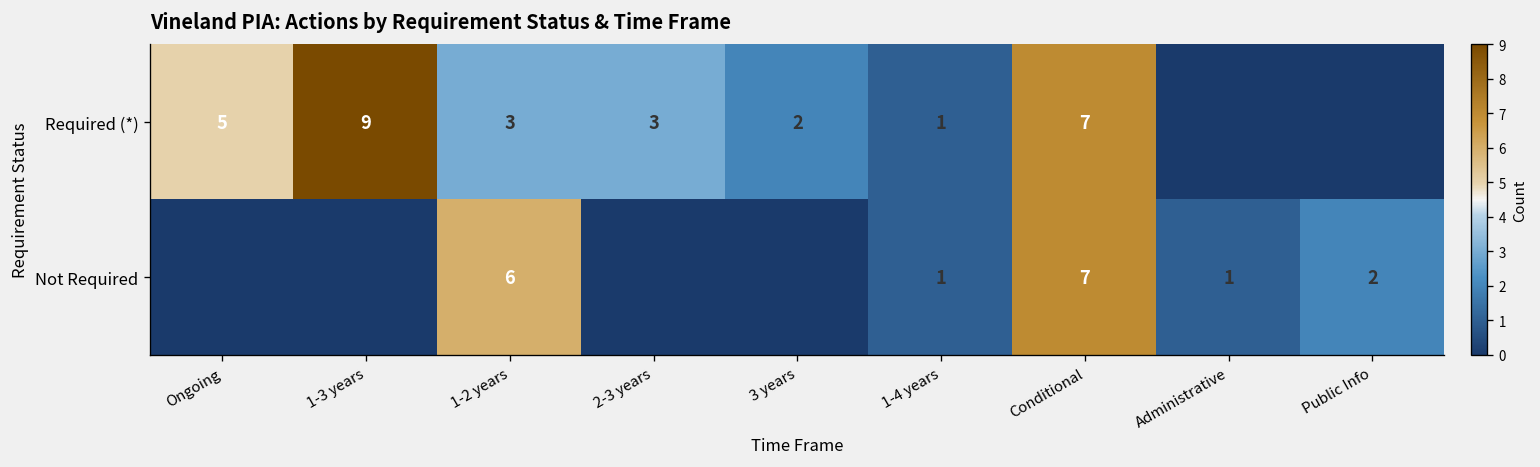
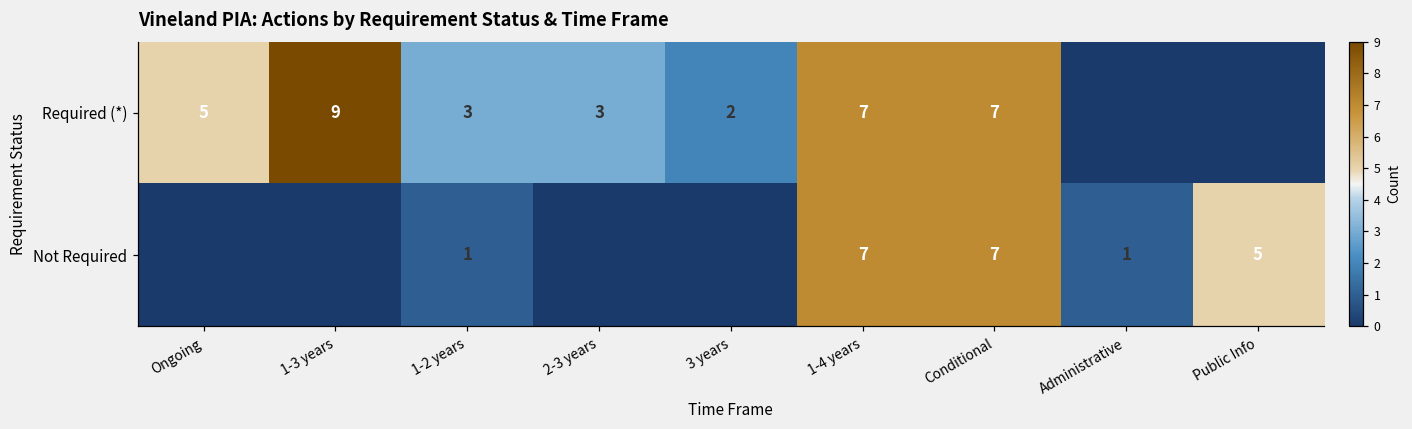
  {
    "Required (*)": {
      "Ongoing": 5,
      "1-3 years": 9,
      "1-2 years": 3,
      "2-3 years": 3,
      "3 years": 2,
-     "1-4 years": 1,
+     "1-4 years": 7,
      "Conditional": 7
    },
    "Not Required": {
-     "1-2 years": 6,
-     "1-4 years": 1,
+     "1-2 years": 1,
+     "1-4 years": 7,
      "Conditional": 7,
      "Administrative": 1,
-     "Public Info": 2
+     "Public Info": 5
    }
  }
